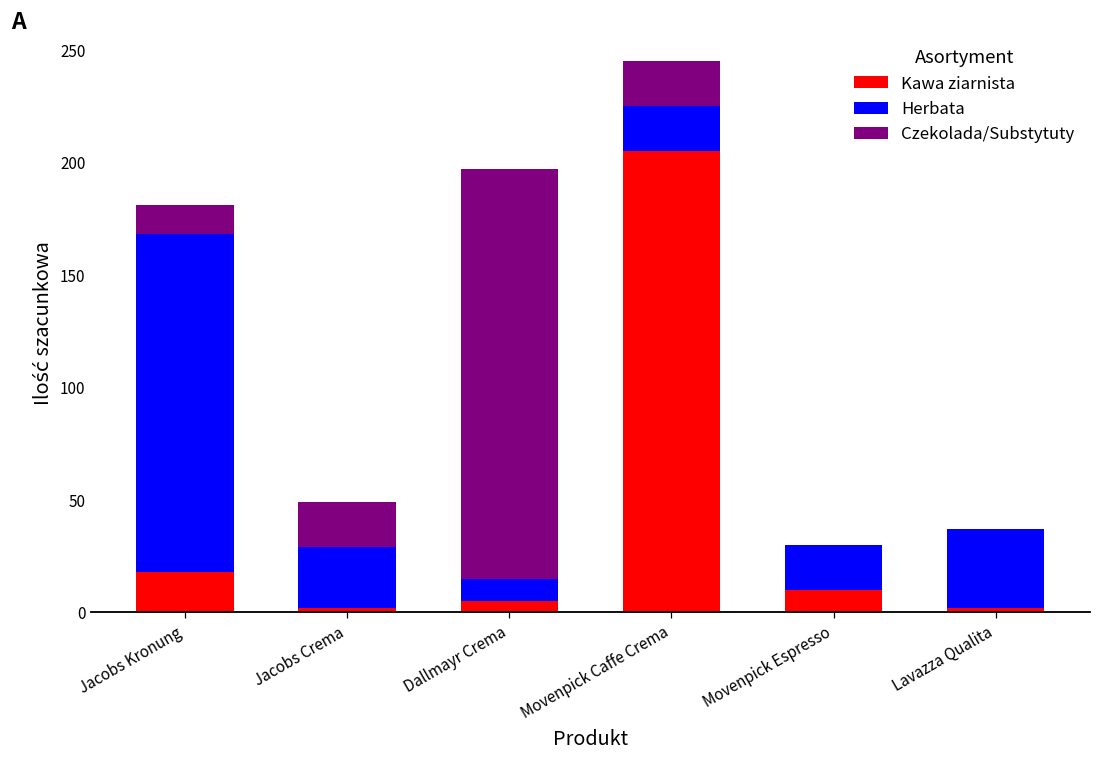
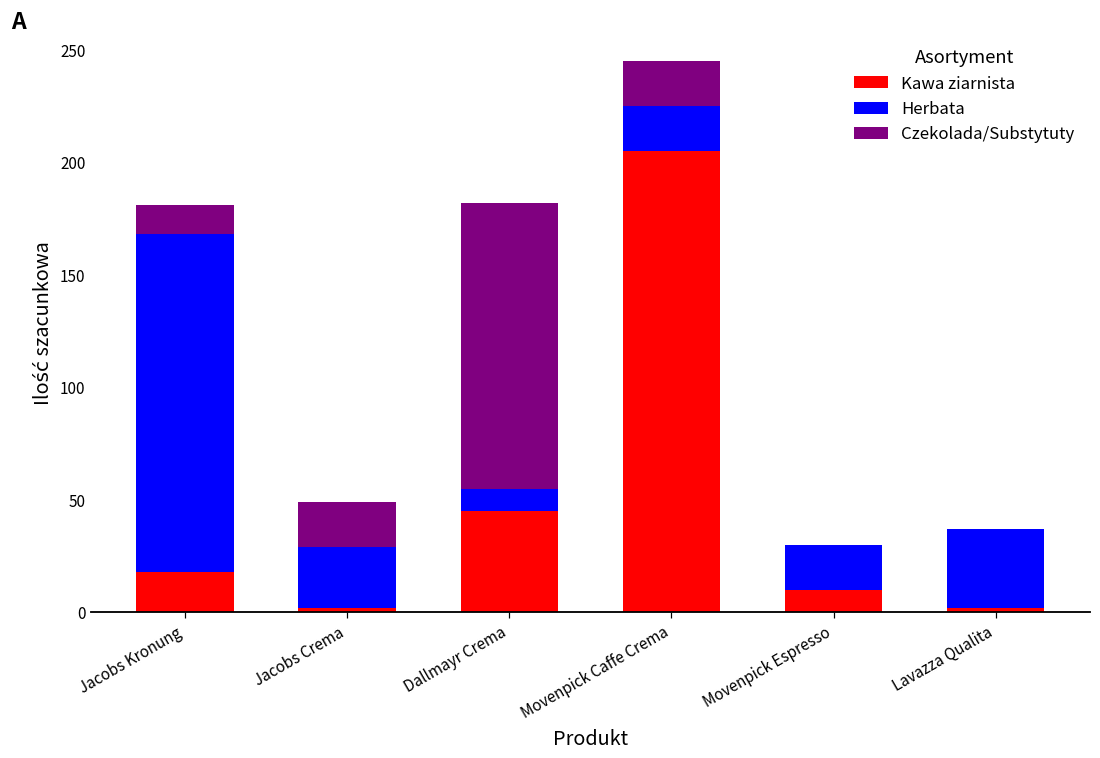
  {
    "Kawa ziarnista": {
      "Jacobs Kronung": 18,
      "Jacobs Crema": 2,
-     "Dallmayr Crema": 5,
+     "Dallmayr Crema": 45,
      "Movenpick Caffe Crema": 205,
      "Movenpick Espresso": 10,
      "Lavazza Qualita": 2
    },
    "Herbata": {
      "Jacobs Kronung": 150,
      "Jacobs Crema": 27,
      "Dallmayr Crema": 10,
      "Movenpick Caffe Crema": 20,
      "Movenpick Espresso": 20,
      "Lavazza Qualita": 35
    },
    "Czekolada/Substytuty": {
      "Jacobs Kronung": 13,
      "Jacobs Crema": 20,
-     "Dallmayr Crema": 182,
+     "Dallmayr Crema": 127,
      "Movenpick Caffe Crema": 20,
      "Movenpick Espresso": 0,
      "Lavazza Qualita": 0
    }
  }
